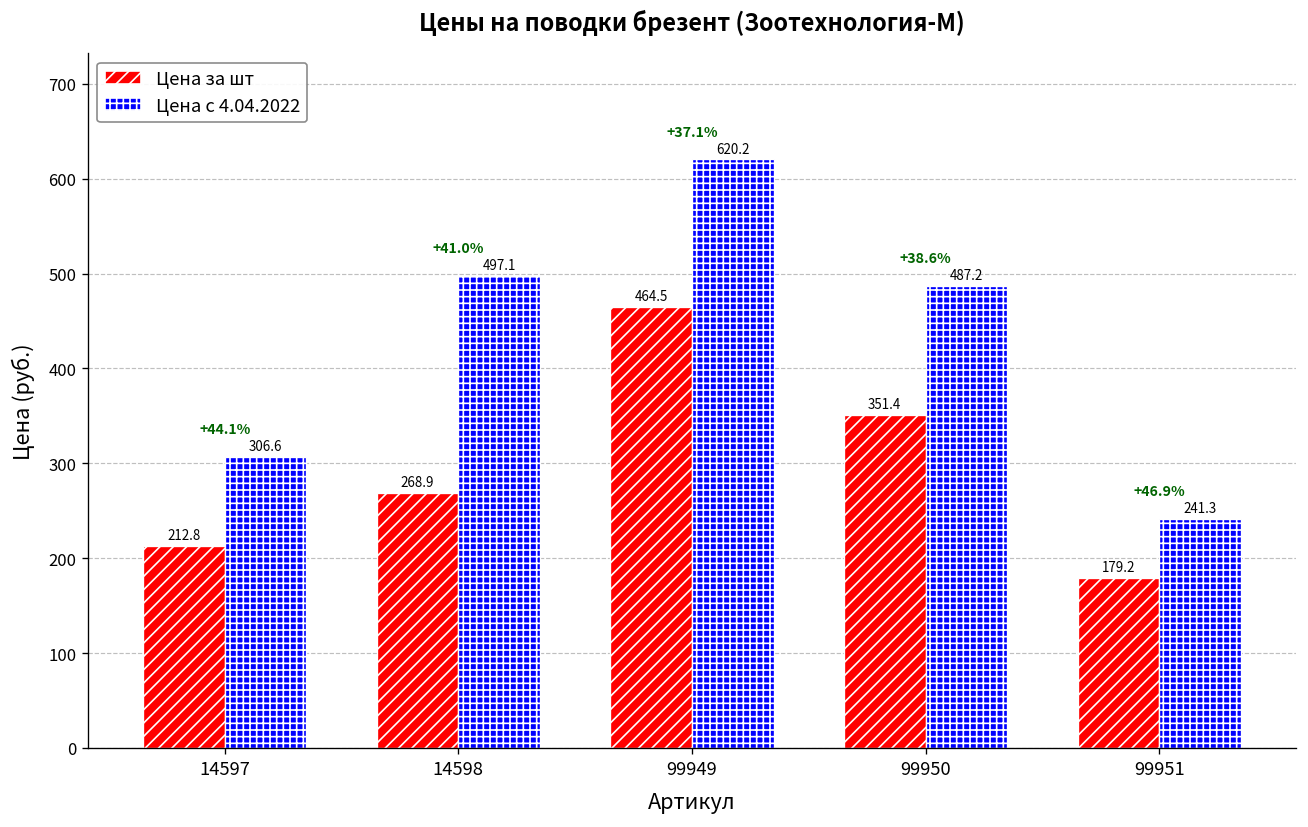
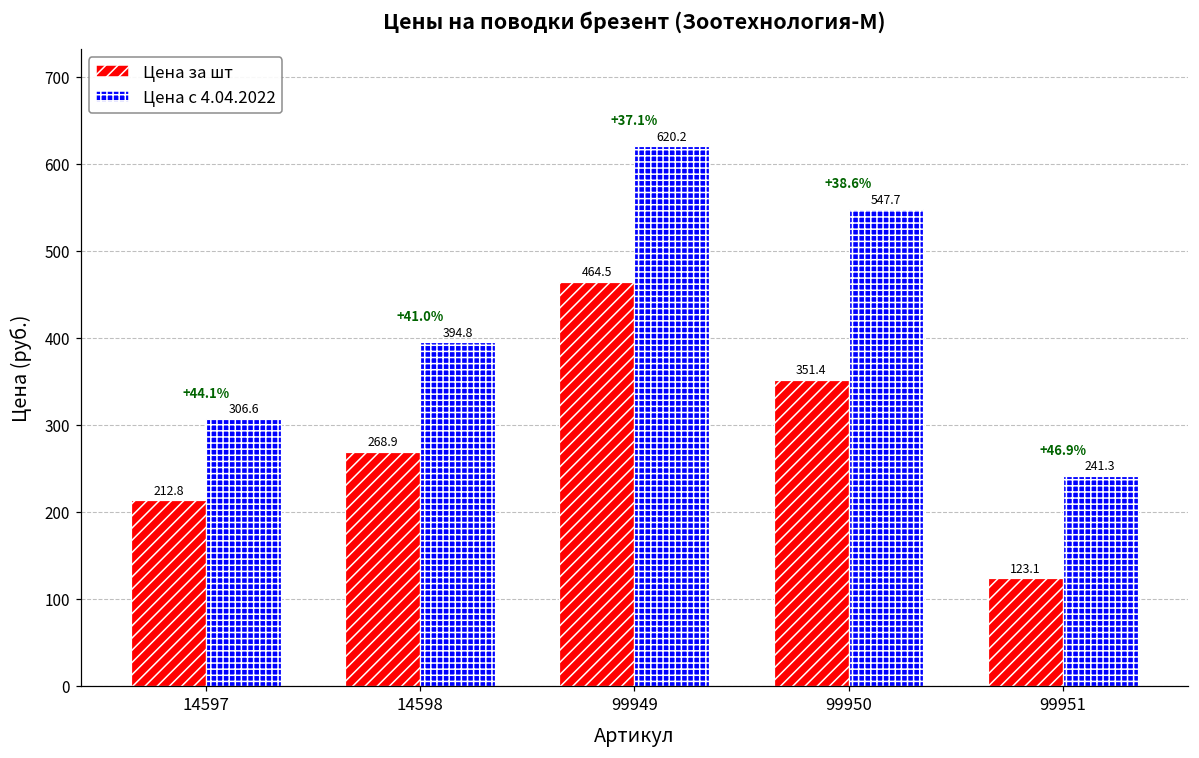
  {
    "Цена за шт": {
      "14597": 212.8,
      "14598": 268.9,
      "99949": 464.5,
      "99950": 351.4,
-     "99951": 179.2
+     "99951": 123.1
    },
    "Цена с 4.04.2022": {
      "14597": 306.6,
-     "14598": 497.1,
+     "14598": 394.8,
      "99949": 620.2,
-     "99950": 487.2,
+     "99950": 547.7,
      "99951": 241.3
    }
  }
